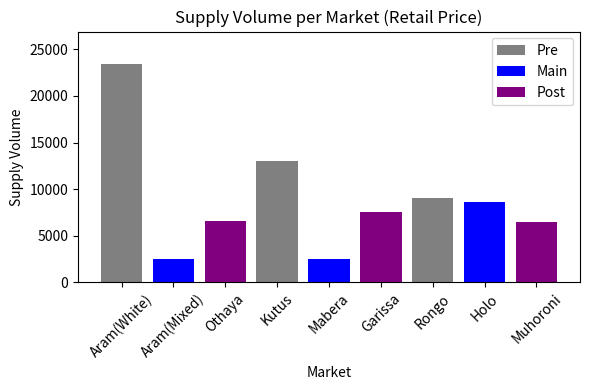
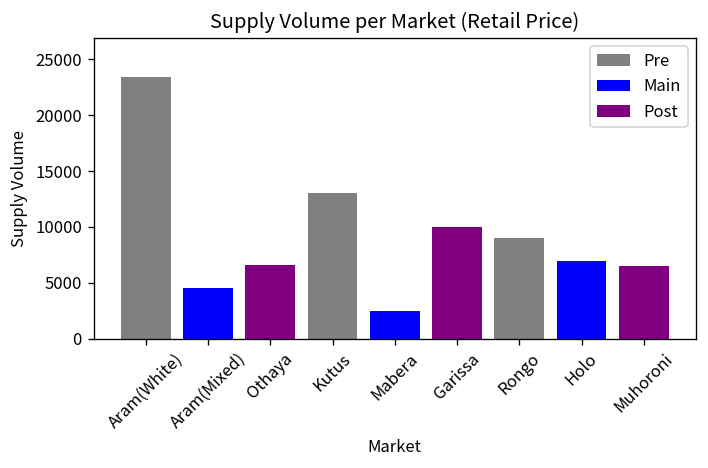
  {
    "Aram(White)": 23000,
-   "Aram(Mixed)": 2000,
+   "Aram(Mixed)": 5000,
    "Othaya": 7000,
    "Kutus": 13000,
    "Mabera": 3000,
-   "Garissa": 8000,
+   "Garissa": 10000,
    "Rongo": 9000,
-   "Holo": 9000,
+   "Holo": 7000,
    "Muhoroni": 7000
  }
